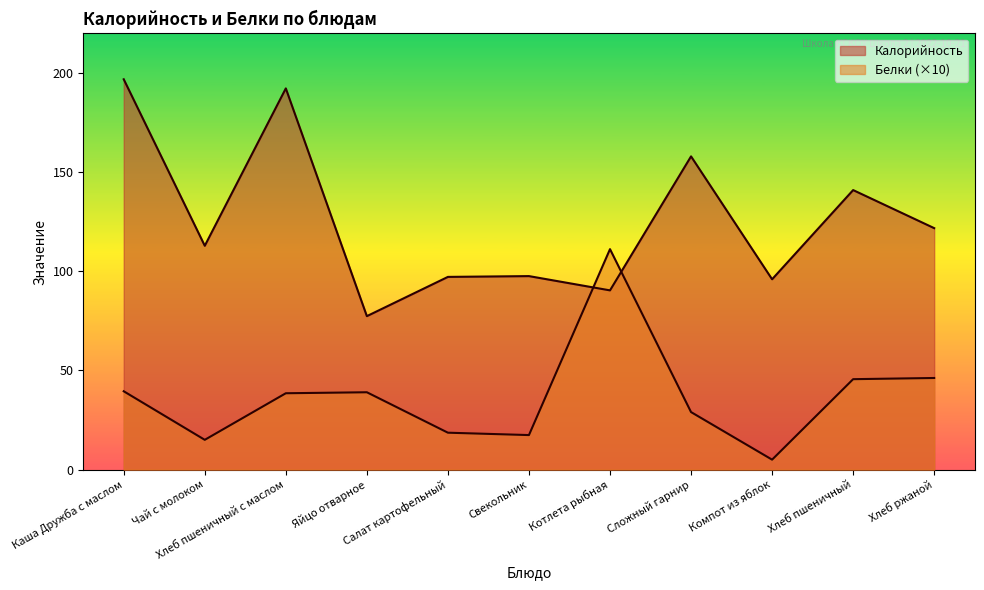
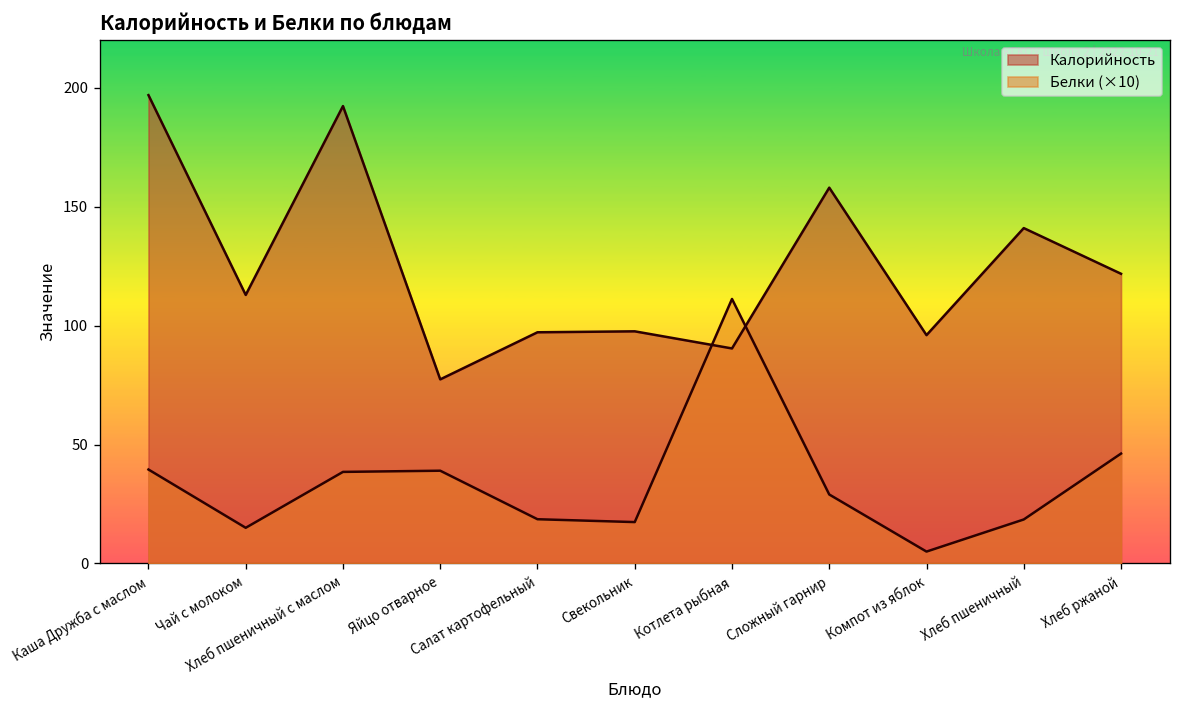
  {
    "Калорийность": {
      "Каша Дружба с маслом": 197,
      "Чай с молоком": 113,
      "Хлеб пшеничный с маслом": 192,
      "Яйцо отварное": 77,
      "Салат картофельный": 97,
      "Свекольник": 98,
      "Котлета рыбная": 90,
      "Сложный гарнир": 158,
      "Компот из яблок": 96,
      "Хлеб пшеничный": 141,
      "Хлеб ржаной": 122
    },
    "Белки (×10)": {
      "Каша Дружба с маслом": 40,
      "Чай с молоком": 15,
      "Хлеб пшеничный с маслом": 39,
      "Яйцо отварное": 39,
      "Салат картофельный": 19,
      "Свекольник": 17,
      "Котлета рыбная": 111,
      "Сложный гарнир": 29,
      "Компот из яблок": 5,
-     "Хлеб пшеничный": 46,
+     "Хлеб пшеничный": 19,
      "Хлеб ржаной": 46
    }
  }
